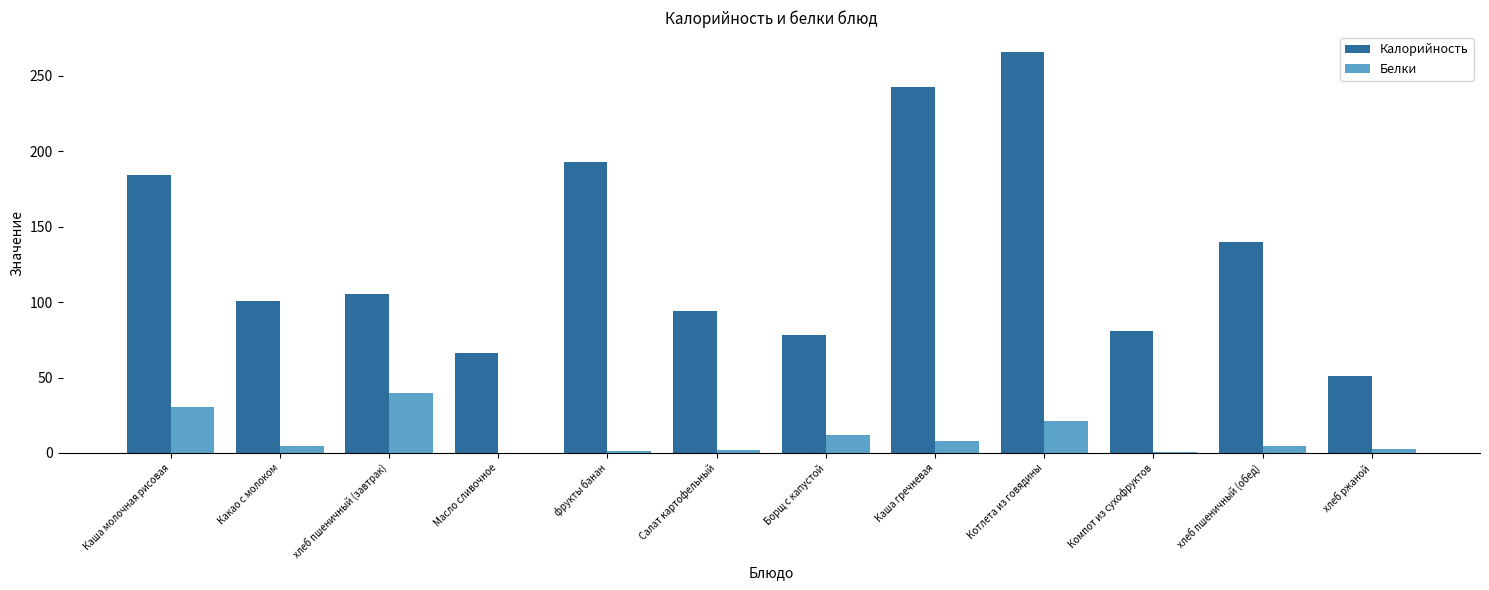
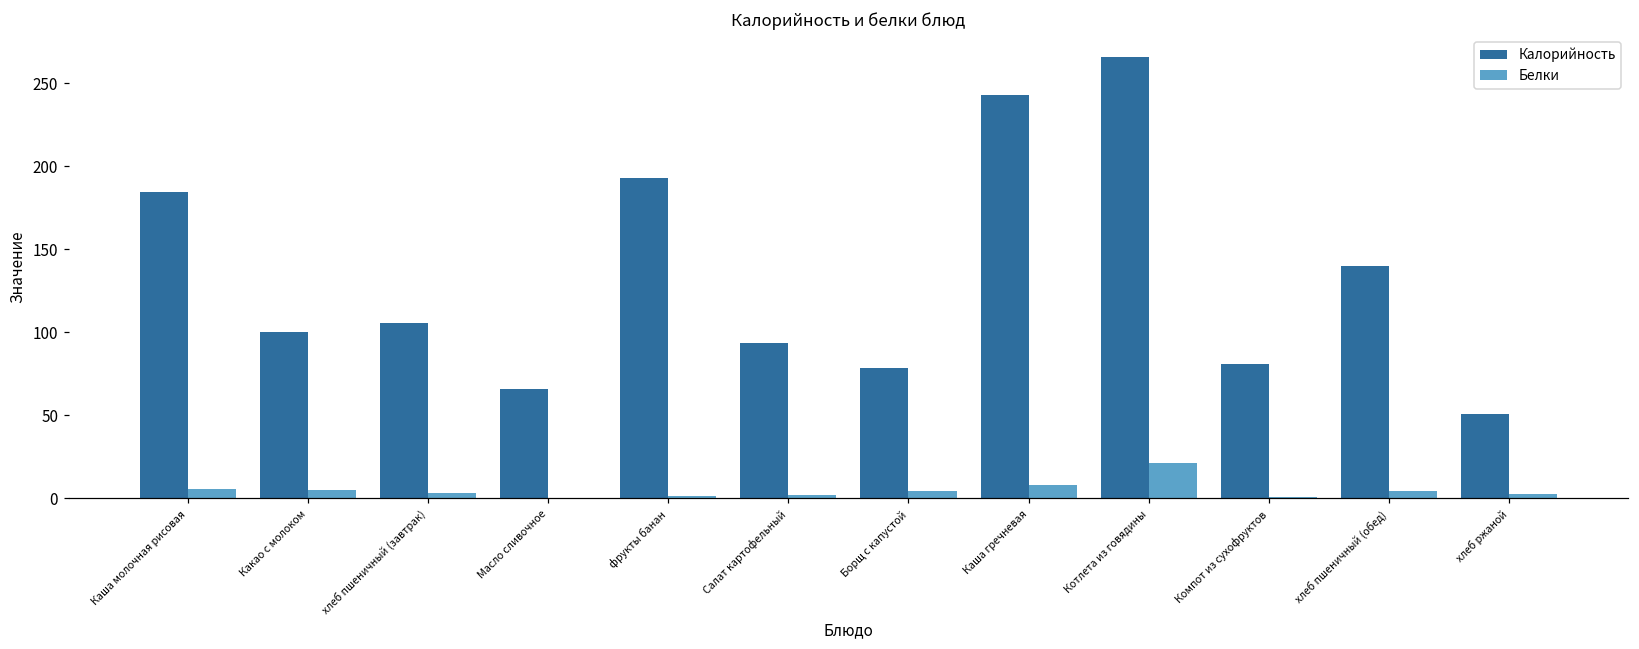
  {
    "Калорийность": {
      "Каша молочная рисовая": 185,
      "Какао с молоком": 100,
      "хлеб пшеничный (завтрак)": 106,
      "Масло сливочное": 66,
      "фрукты банан": 193,
      "Салат картофельный": 94,
      "Борщ с капустой": 78,
      "Каша гречневая": 243,
      "Котлета из говядины": 266,
      "Компот из сухофруктов": 81,
      "хлеб пшеничный (обед)": 140,
      "хлеб ржаной": 51
    },
    "Белки": {
-     "Каша молочная рисовая": 30,
+     "Каша молочная рисовая": 5,
      "Какао с молоком": 5,
-     "хлеб пшеничный (завтрак)": 40,
+     "хлеб пшеничный (завтрак)": 3,
      "Салат картофельный": 2,
-     "Борщ с капустой": 12,
+     "Борщ с капустой": 4,
      "Каша гречневая": 8,
      "Котлета из говядины": 21,
      "хлеб пшеничный (обед)": 5,
      "хлеб ржаной": 2
    }
  }
